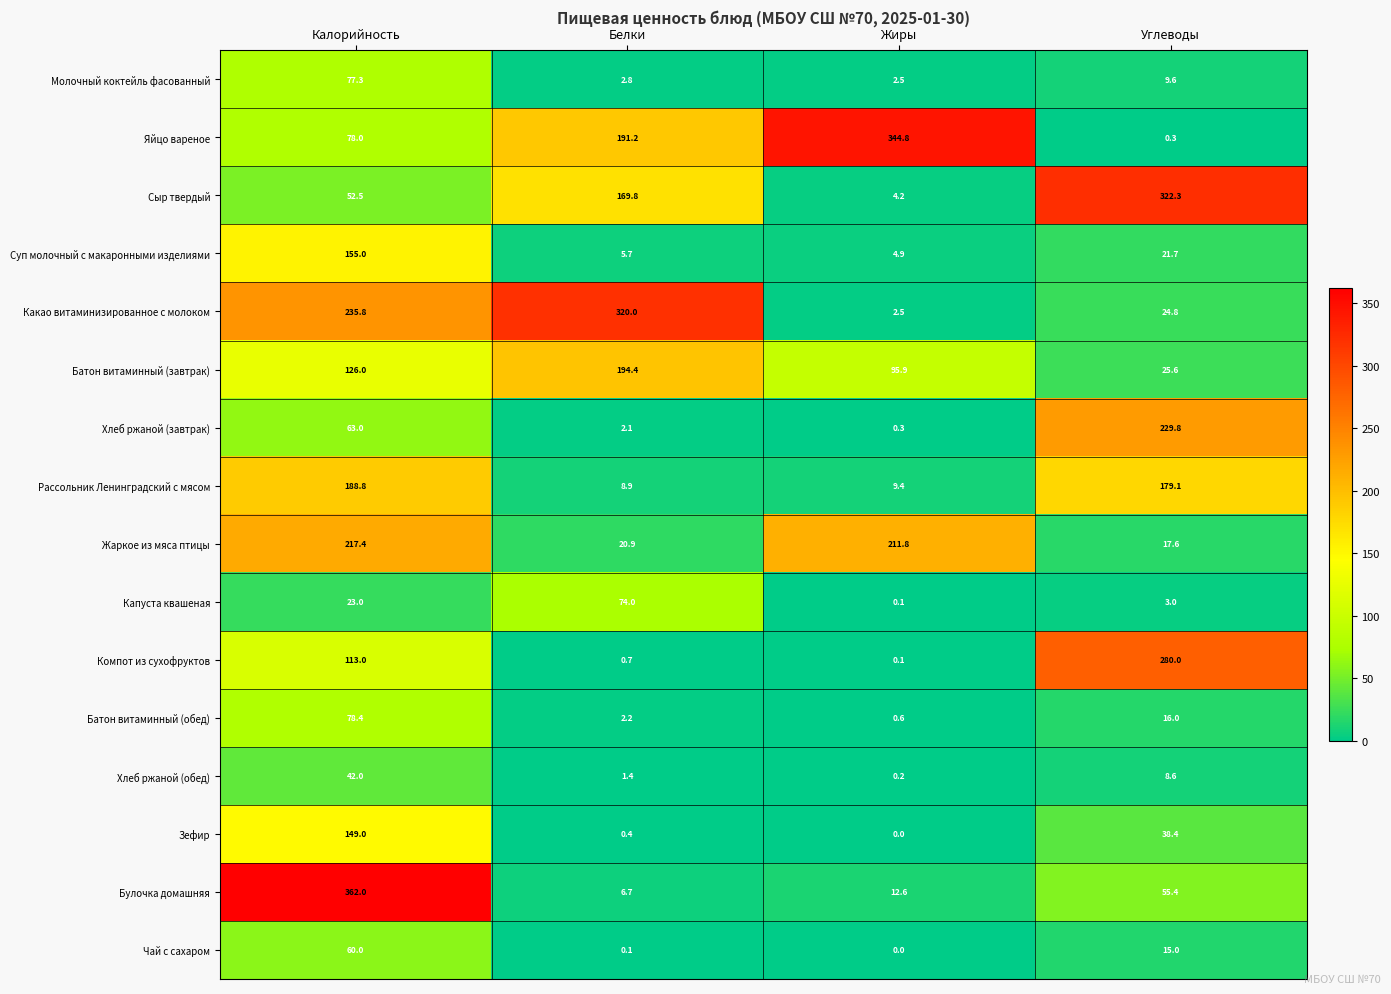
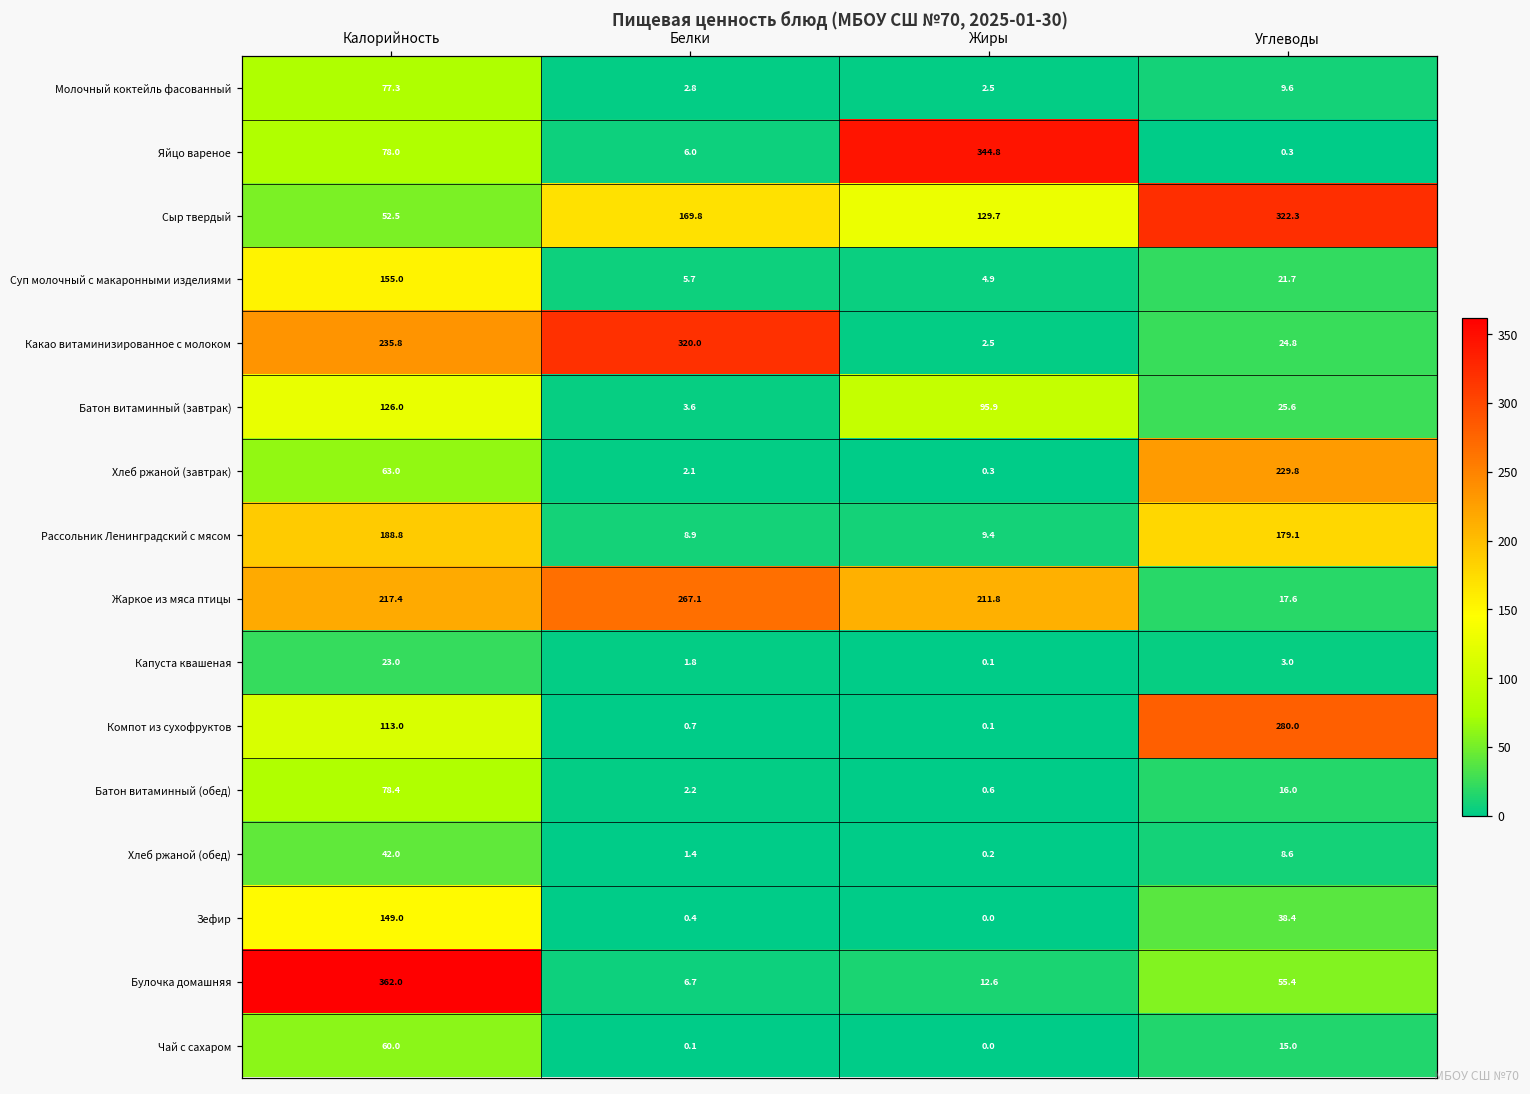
  {
    "Молочный коктейль фасованный": {
      "Калорийность": 77.3,
      "Белки": 2.8,
      "Жиры": 2.5,
      "Углеводы": 9.6
    },
    "Яйцо вареное": {
      "Калорийность": 78.0,
-     "Белки": 191.2,
+     "Белки": 6.0,
      "Жиры": 344.8,
      "Углеводы": 0.3
    },
    "Сыр твердый": {
      "Калорийность": 52.5,
      "Белки": 169.8,
-     "Жиры": 4.2,
+     "Жиры": 129.7,
      "Углеводы": 322.3
    },
    "Суп молочный с макаронными изделиями": {
      "Калорийность": 155.0,
      "Белки": 5.7,
      "Жиры": 4.9,
      "Углеводы": 21.7
    },
    "Какао витаминизированное с молоком": {
      "Калорийность": 235.8,
      "Белки": 320.0,
      "Жиры": 2.5,
      "Углеводы": 24.8
    },
    "Батон витаминный (завтрак)": {
      "Калорийность": 126.0,
-     "Белки": 194.4,
+     "Белки": 3.6,
      "Жиры": 95.9,
      "Углеводы": 25.6
    },
    "Хлеб ржаной (завтрак)": {
      "Калорийность": 63.0,
      "Белки": 2.1,
      "Жиры": 0.3,
      "Углеводы": 229.8
    },
    "Рассольник Ленинградский с мясом": {
      "Калорийность": 188.8,
      "Белки": 8.9,
      "Жиры": 9.4,
      "Углеводы": 179.1
    },
    "Жаркое из мяса птицы": {
      "Калорийность": 217.4,
-     "Белки": 20.9,
+     "Белки": 267.1,
      "Жиры": 211.8,
      "Углеводы": 17.6
    },
    "Капуста квашеная": {
      "Калорийность": 23.0,
-     "Белки": 74.0,
+     "Белки": 1.8,
      "Жиры": 0.1,
      "Углеводы": 3.0
    },
    "Компот из сухофруктов": {
      "Калорийность": 113.0,
      "Белки": 0.7,
      "Жиры": 0.1,
      "Углеводы": 280.0
    },
    "Батон витаминный (обед)": {
      "Калорийность": 78.4,
      "Белки": 2.2,
      "Жиры": 0.6,
      "Углеводы": 16.0
    },
    "Хлеб ржаной (обед)": {
      "Калорийность": 42.0,
      "Белки": 1.4,
      "Жиры": 0.2,
      "Углеводы": 8.6
    },
    "Зефир": {
      "Калорийность": 149.0,
      "Белки": 0.4,
      "Жиры": 0.0,
      "Углеводы": 38.4
    },
    "Булочка домашняя": {
      "Калорийность": 362.0,
      "Белки": 6.7,
      "Жиры": 12.6,
      "Углеводы": 55.4
    },
    "Чай с сахаром": {
      "Калорийность": 60.0,
      "Белки": 0.1,
      "Жиры": 0.0,
      "Углеводы": 15.0
    }
  }
